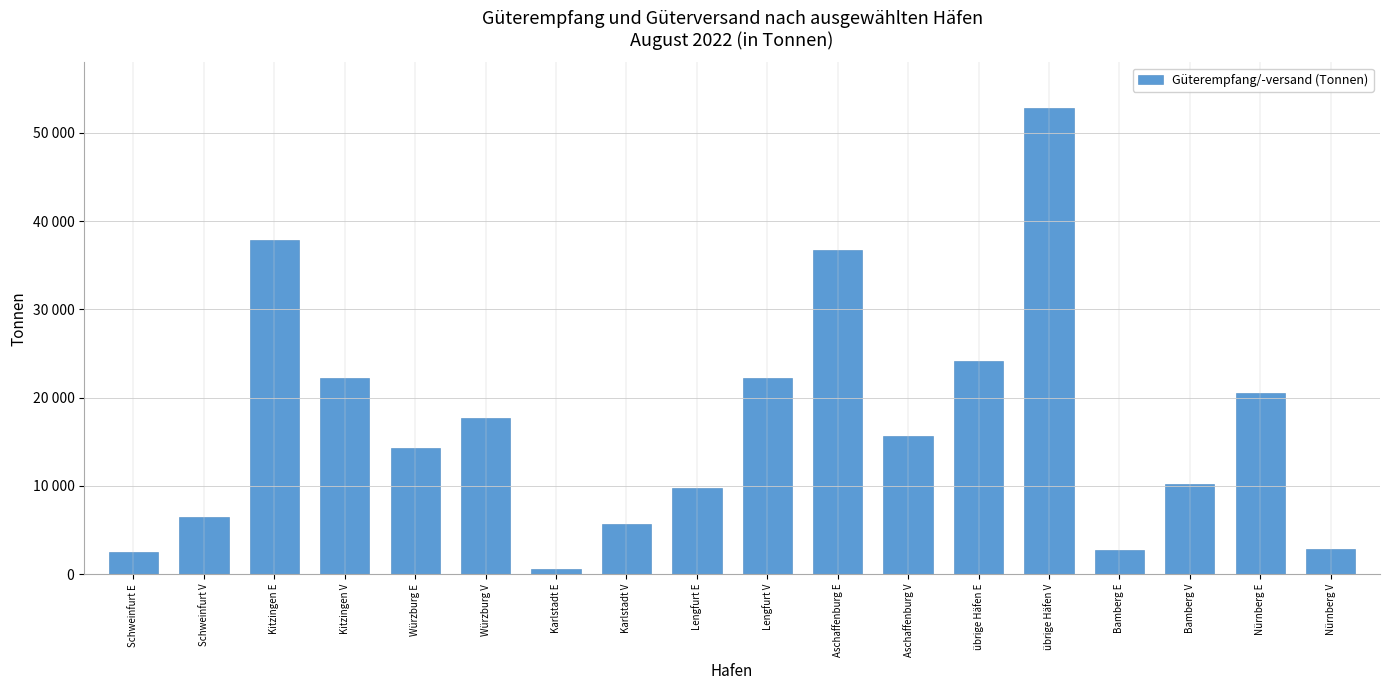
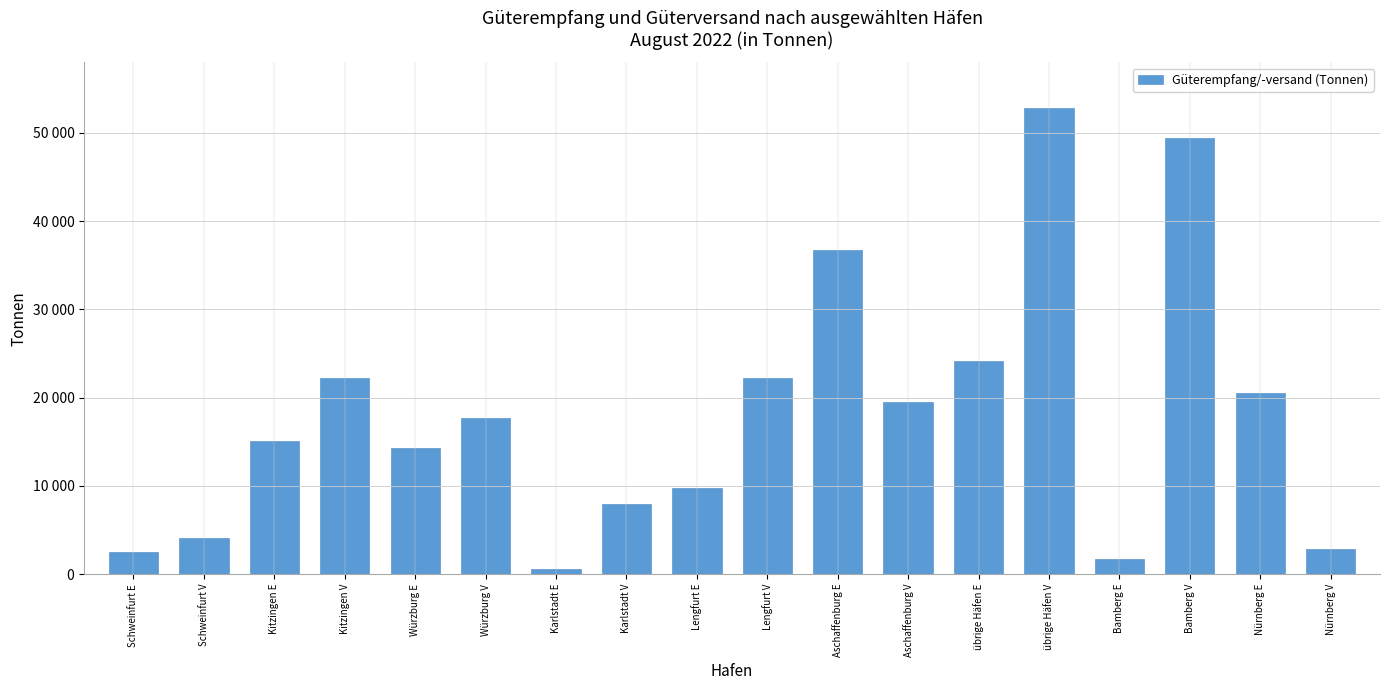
  {
    "Schweinfurt E": 3000,
-   "Schweinfurt V": 7000,
-   "Kitzingen E": 38000,
+   "Schweinfurt V": 4000,
+   "Kitzingen E": 15000,
    "Kitzingen V": 22000,
    "Würzburg E": 14000,
    "Würzburg V": 18000,
    "Karlstadt E": 1000,
-   "Karlstadt V": 6000,
+   "Karlstadt V": 8000,
    "Lengfurt E": 10000,
    "Lengfurt V": 22000,
    "Aschaffenburg E": 37000,
-   "Aschaffenburg V": 16000,
+   "Aschaffenburg V": 19000,
    "übrige Häfen E": 24000,
    "übrige Häfen V": 53000,
-   "Bamberg E": 3000,
-   "Bamberg V": 10000,
+   "Bamberg E": 2000,
+   "Bamberg V": 49000,
    "Nürnberg E": 20000,
    "Nürnberg V": 3000
  }
